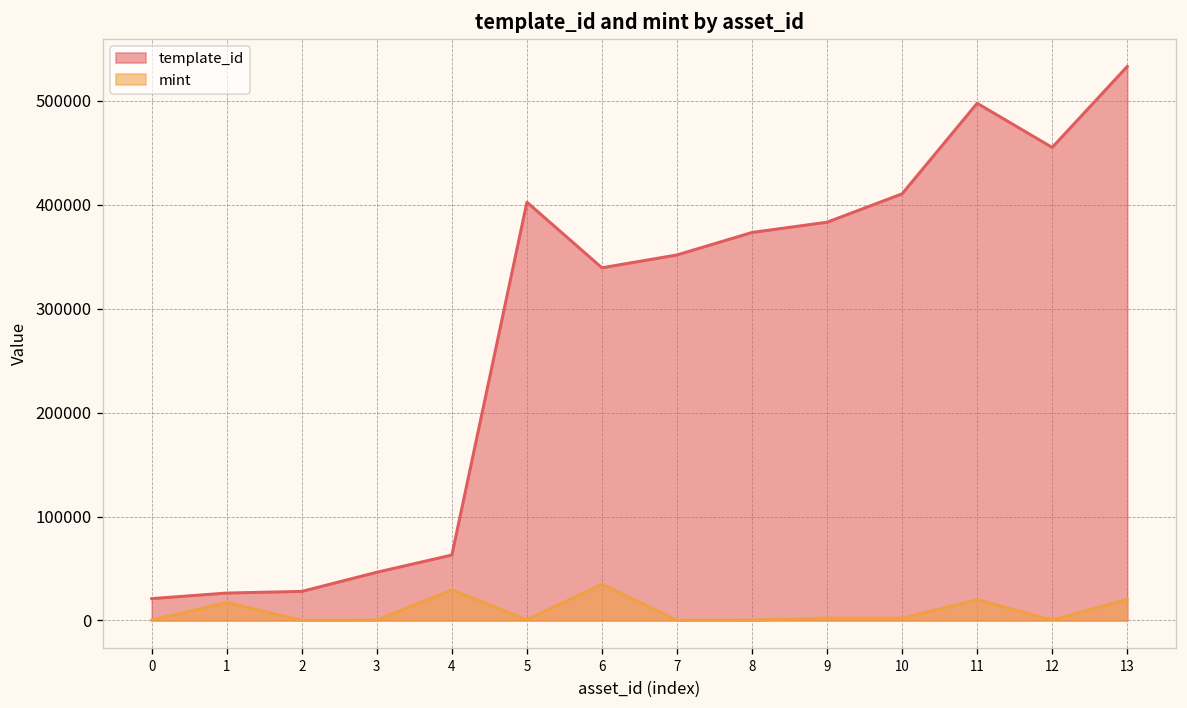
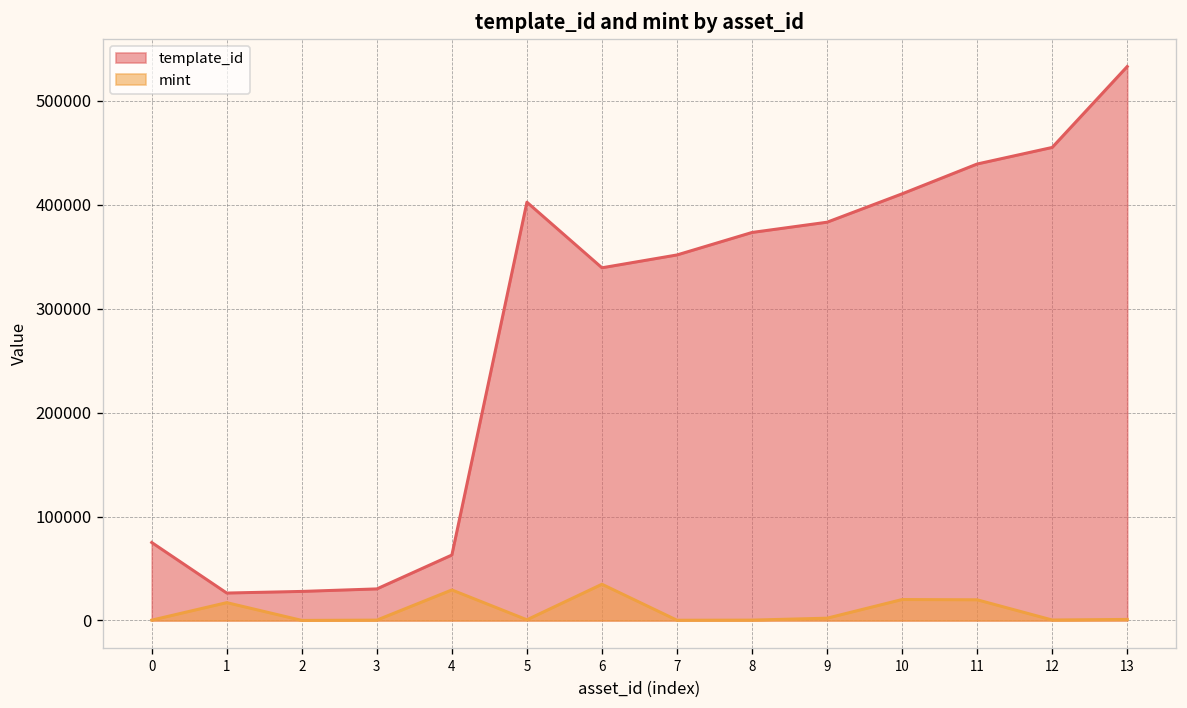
  {
    "template_id": {
-     "0": 20000,
+     "0": 80000,
      "1": 30000,
      "2": 30000,
-     "3": 50000,
+     "3": 30000,
      "4": 60000,
      "5": 400000,
      "6": 340000,
      "7": 350000,
      "8": 370000,
      "9": 380000,
      "10": 410000,
-     "11": 500000,
+     "11": 440000,
      "12": 450000,
      "13": 530000
    },
    "mint": {
      "0": 0,
      "1": 20000,
      "2": 0,
      "3": 0,
      "4": 30000,
      "5": 0,
      "6": 30000,
      "7": 0,
      "8": 0,
      "9": 0,
-     "10": 0,
+     "10": 20000,
      "11": 20000,
      "12": 0,
-     "13": 20000
+     "13": 0
    }
  }
